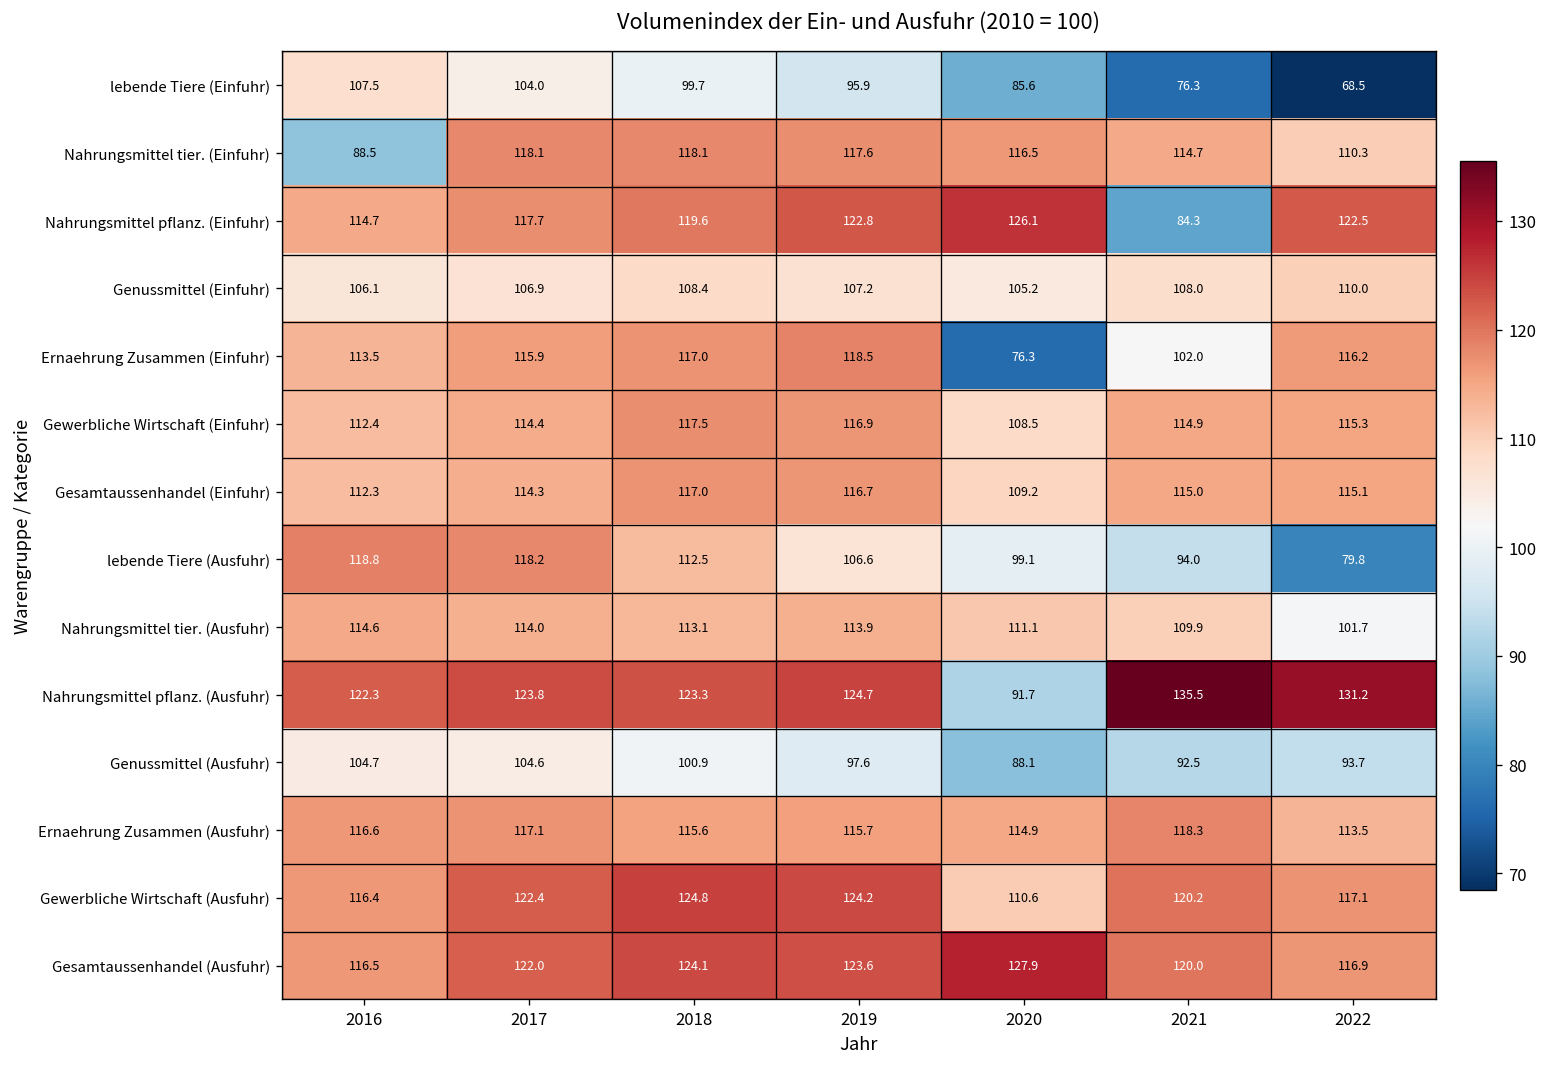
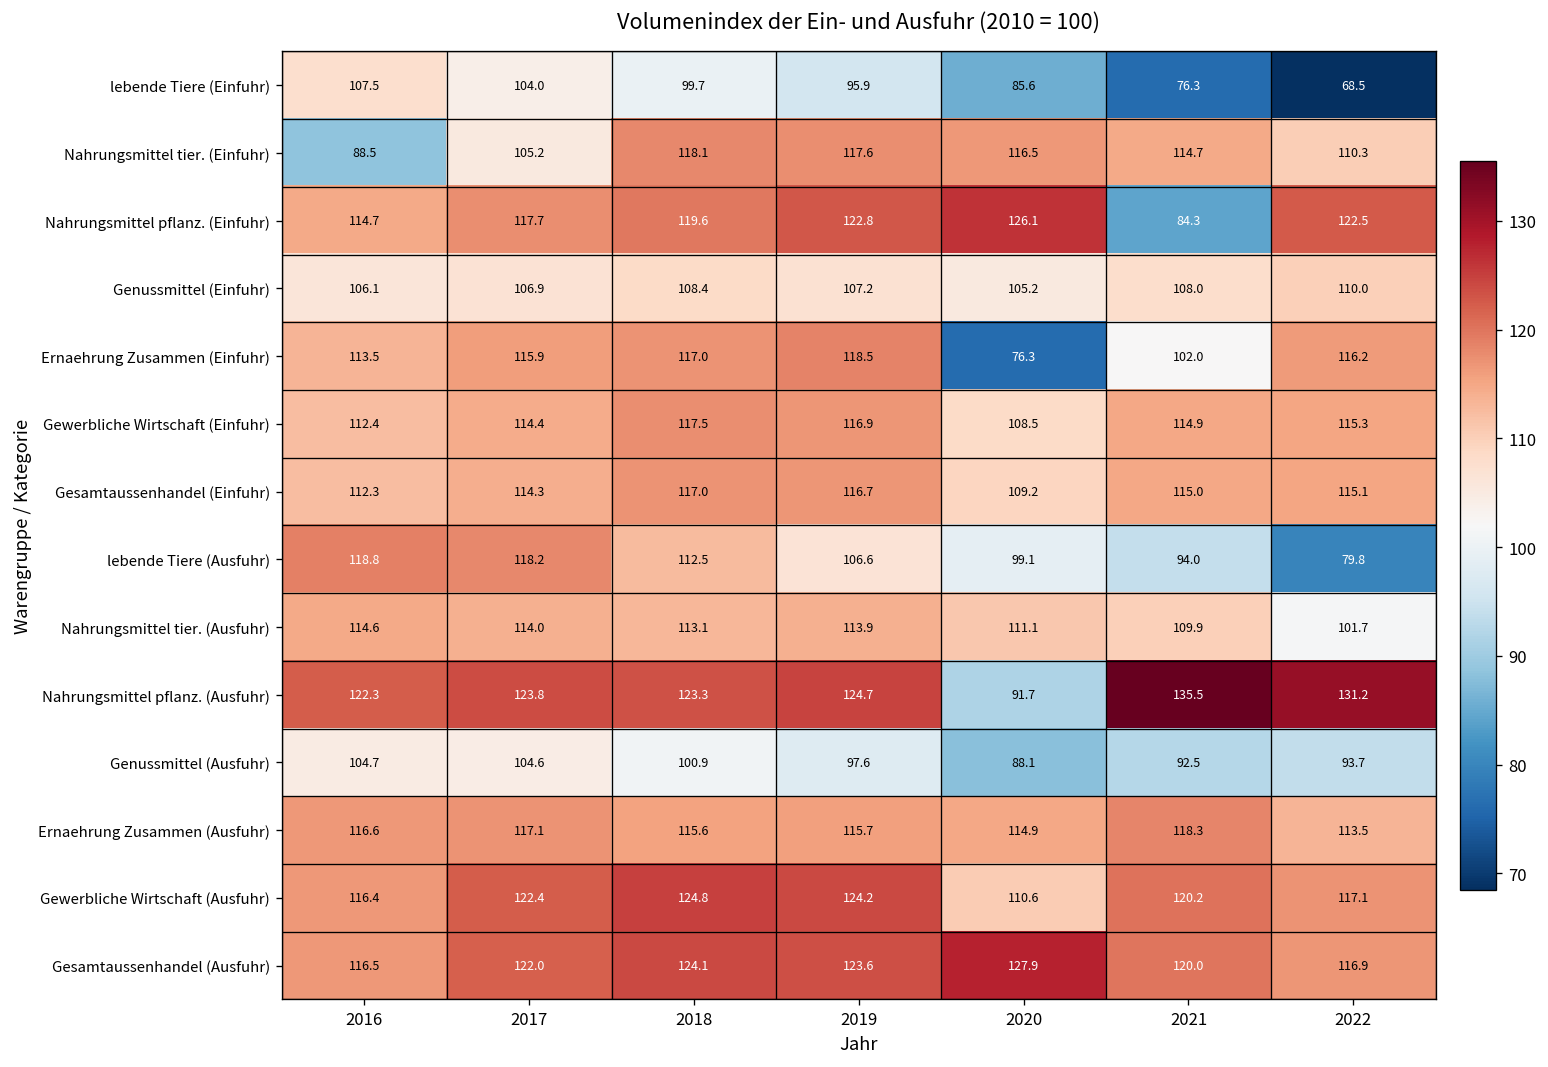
  {
    "lebende Tiere (Einfuhr)": {
      "2016": 107.5,
      "2017": 104.0,
      "2018": 99.7,
      "2019": 95.9,
      "2020": 85.6,
      "2021": 76.3,
      "2022": 68.5
    },
    "Nahrungsmittel tier. (Einfuhr)": {
      "2016": 88.5,
-     "2017": 118.1,
+     "2017": 105.2,
      "2018": 118.1,
      "2019": 117.6,
      "2020": 116.5,
      "2021": 114.7,
      "2022": 110.3
    },
    "Nahrungsmittel pflanz. (Einfuhr)": {
      "2016": 114.7,
      "2017": 117.7,
      "2018": 119.6,
      "2019": 122.8,
      "2020": 126.1,
      "2021": 84.3,
      "2022": 122.5
    },
    "Genussmittel (Einfuhr)": {
      "2016": 106.1,
      "2017": 106.9,
      "2018": 108.4,
      "2019": 107.2,
      "2020": 105.2,
      "2021": 108.0,
      "2022": 110.0
    },
    "Ernaehrung Zusammen (Einfuhr)": {
      "2016": 113.5,
      "2017": 115.9,
      "2018": 117.0,
      "2019": 118.5,
      "2020": 76.3,
      "2021": 102.0,
      "2022": 116.2
    },
    "Gewerbliche Wirtschaft (Einfuhr)": {
      "2016": 112.4,
      "2017": 114.4,
      "2018": 117.5,
      "2019": 116.9,
      "2020": 108.5,
      "2021": 114.9,
      "2022": 115.3
    },
    "Gesamtaussenhandel (Einfuhr)": {
      "2016": 112.3,
      "2017": 114.3,
      "2018": 117.0,
      "2019": 116.7,
      "2020": 109.2,
      "2021": 115.0,
      "2022": 115.1
    },
    "lebende Tiere (Ausfuhr)": {
      "2016": 118.8,
      "2017": 118.2,
      "2018": 112.5,
      "2019": 106.6,
      "2020": 99.1,
      "2021": 94.0,
      "2022": 79.8
    },
    "Nahrungsmittel tier. (Ausfuhr)": {
      "2016": 114.6,
      "2017": 114.0,
      "2018": 113.1,
      "2019": 113.9,
      "2020": 111.1,
      "2021": 109.9,
      "2022": 101.7
    },
    "Nahrungsmittel pflanz. (Ausfuhr)": {
      "2016": 122.3,
      "2017": 123.8,
      "2018": 123.3,
      "2019": 124.7,
      "2020": 91.7,
      "2021": 135.5,
      "2022": 131.2
    },
    "Genussmittel (Ausfuhr)": {
      "2016": 104.7,
      "2017": 104.6,
      "2018": 100.9,
      "2019": 97.6,
      "2020": 88.1,
      "2021": 92.5,
      "2022": 93.7
    },
    "Ernaehrung Zusammen (Ausfuhr)": {
      "2016": 116.6,
      "2017": 117.1,
      "2018": 115.6,
      "2019": 115.7,
      "2020": 114.9,
      "2021": 118.3,
      "2022": 113.5
    },
    "Gewerbliche Wirtschaft (Ausfuhr)": {
      "2016": 116.4,
      "2017": 122.4,
      "2018": 124.8,
      "2019": 124.2,
      "2020": 110.6,
      "2021": 120.2,
      "2022": 117.1
    },
    "Gesamtaussenhandel (Ausfuhr)": {
      "2016": 116.5,
      "2017": 122.0,
      "2018": 124.1,
      "2019": 123.6,
      "2020": 127.9,
      "2021": 120.0,
      "2022": 116.9
    }
  }
